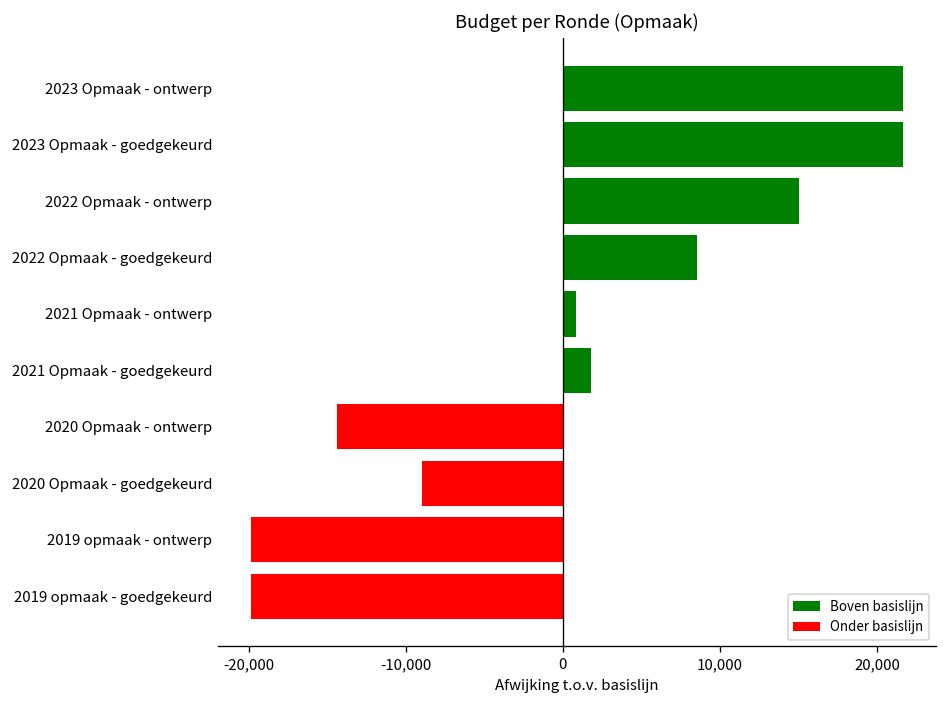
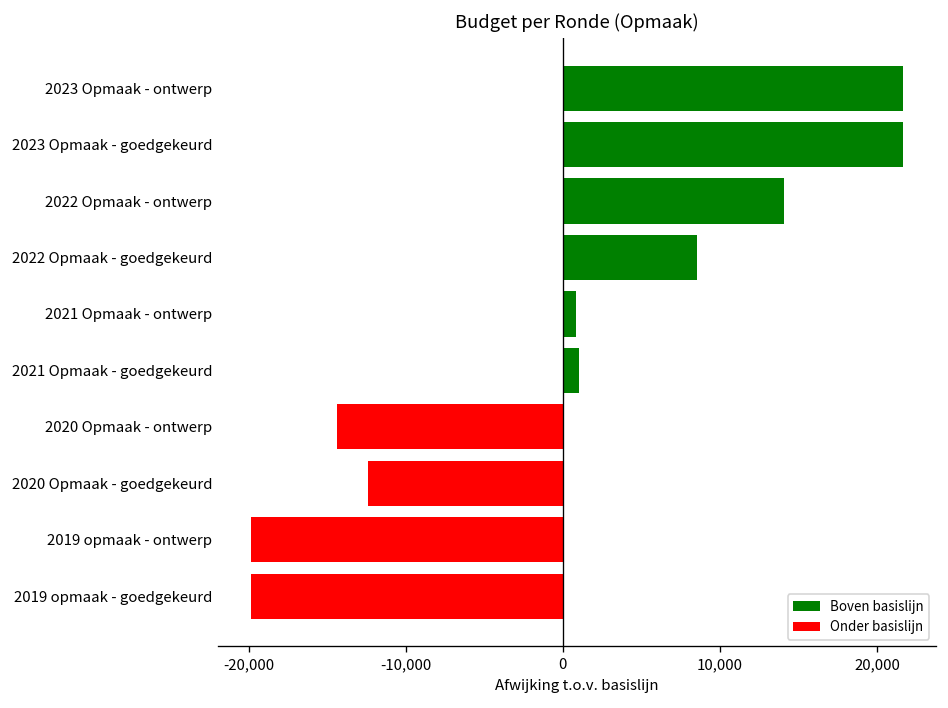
  {
    "2023 Opmaak - ontwerp": "21,700",
    "2023 Opmaak - goedgekeurd": "21,700",
-   "2022 Opmaak - ontwerp": "15,000",
+   "2022 Opmaak - ontwerp": "14,100",
    "2022 Opmaak - goedgekeurd": "8,500",
    "2021 Opmaak - ontwerp": "900",
-   "2021 Opmaak - goedgekeurd": "1,800",
+   "2021 Opmaak - goedgekeurd": "1,000",
    "2020 Opmaak - ontwerp": "-14,400",
-   "2020 Opmaak - goedgekeurd": "-9,000",
+   "2020 Opmaak - goedgekeurd": "-12,400",
    "2019 opmaak - ontwerp": "-19,900",
    "2019 opmaak - goedgekeurd": "-19,900"
  }
